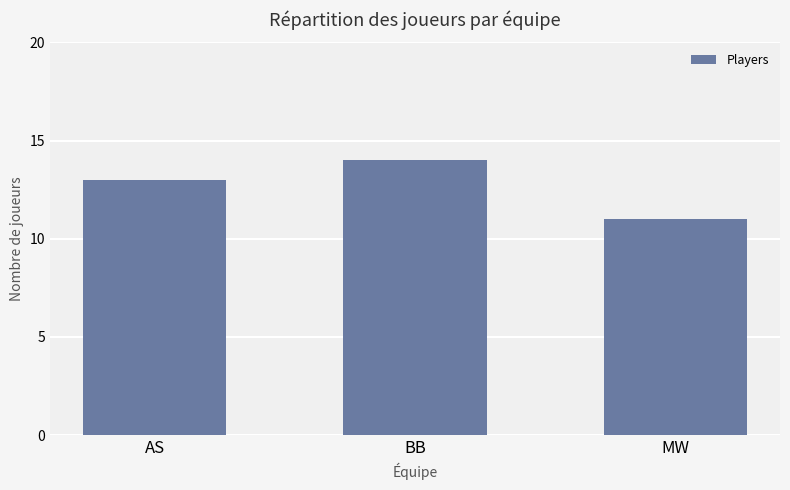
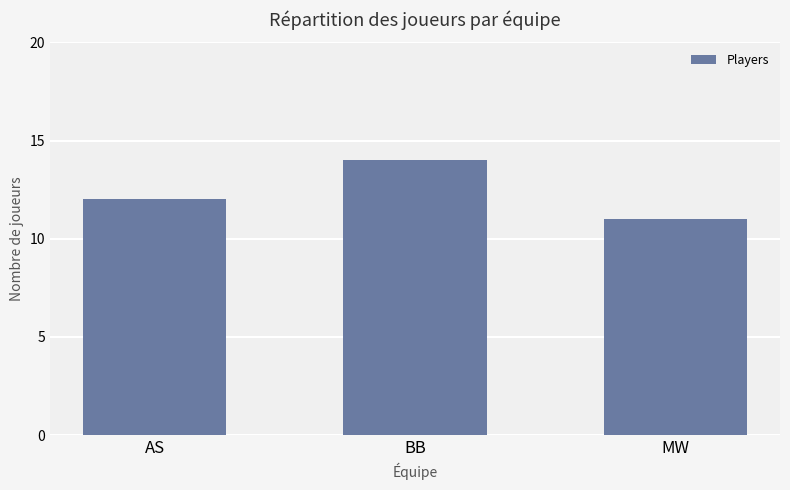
  {
-   "AS": 13,
+   "AS": 12,
    "BB": 14,
    "MW": 11
  }
